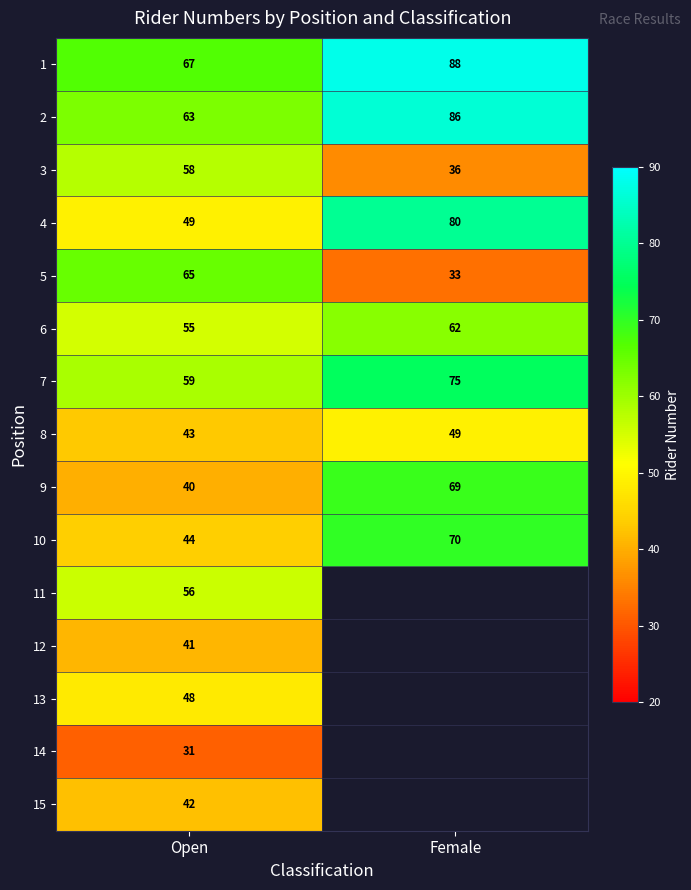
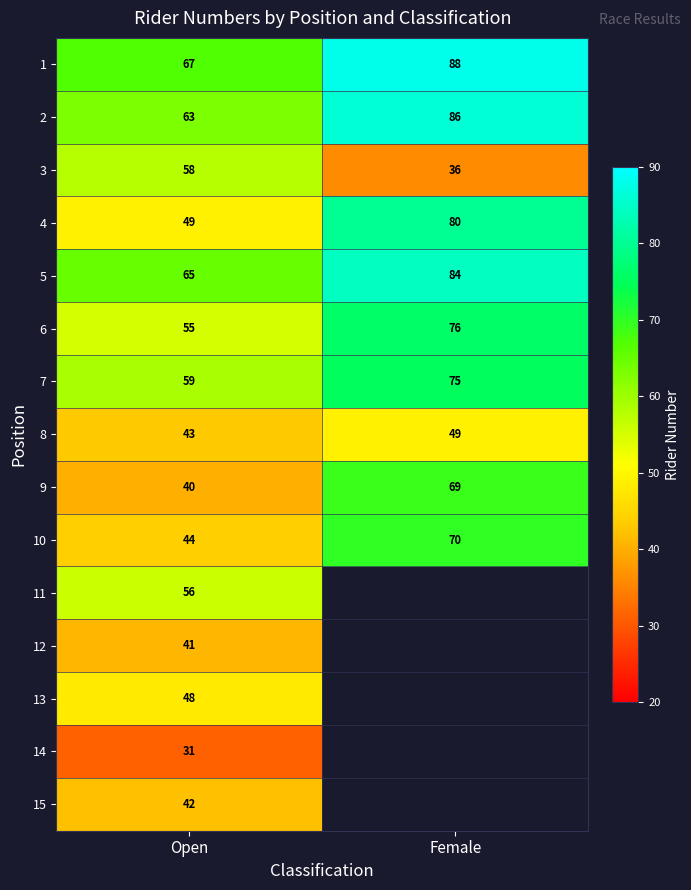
  {
    "1": {
      "Open": 67,
      "Female": 88
    },
    "2": {
      "Open": 63,
      "Female": 86
    },
    "3": {
      "Open": 58,
      "Female": 36
    },
    "4": {
      "Open": 49,
      "Female": 80
    },
    "5": {
      "Open": 65,
-     "Female": 33
+     "Female": 84
    },
    "6": {
      "Open": 55,
-     "Female": 62
+     "Female": 76
    },
    "7": {
      "Open": 59,
      "Female": 75
    },
    "8": {
      "Open": 43,
      "Female": 49
    },
    "9": {
      "Open": 40,
      "Female": 69
    },
    "10": {
      "Open": 44,
      "Female": 70
    },
    "11": {
      "Open": 56
    },
    "12": {
      "Open": 41
    },
    "13": {
      "Open": 48
    },
    "14": {
      "Open": 31
    },
    "15": {
      "Open": 42
    }
  }
